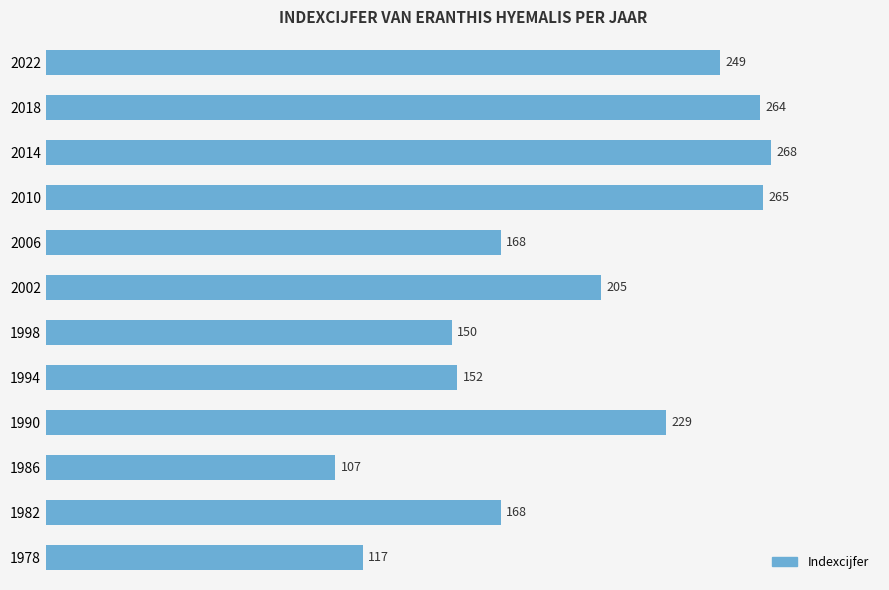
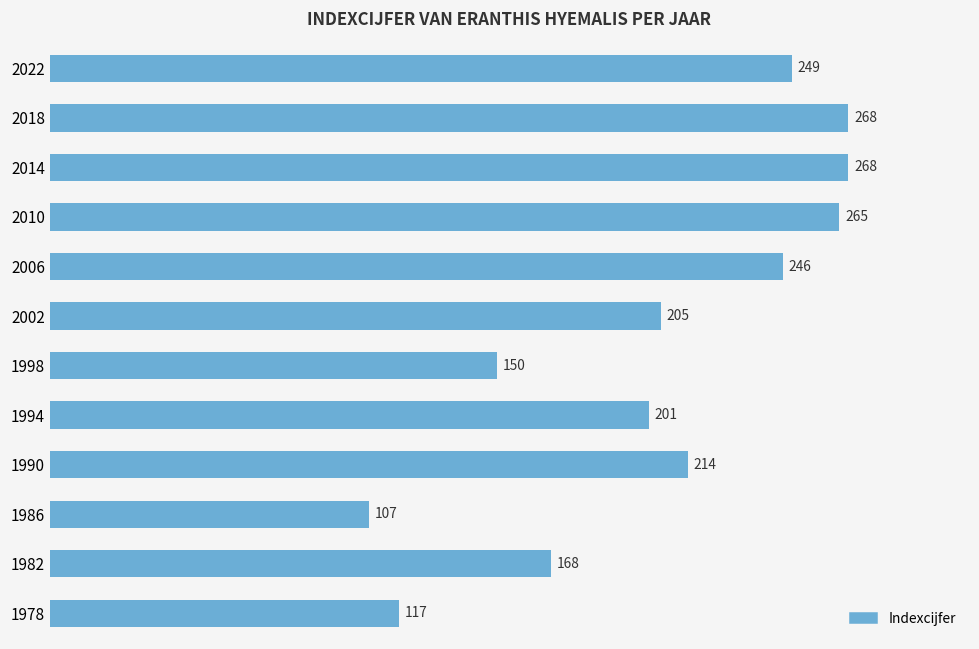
  {
    "2022": 249,
-   "2018": 264,
+   "2018": 268,
    "2014": 268,
    "2010": 265,
-   "2006": 168,
+   "2006": 246,
    "2002": 205,
    "1998": 150,
-   "1994": 152,
-   "1990": 229,
+   "1994": 201,
+   "1990": 214,
    "1986": 107,
    "1982": 168,
    "1978": 117
  }
